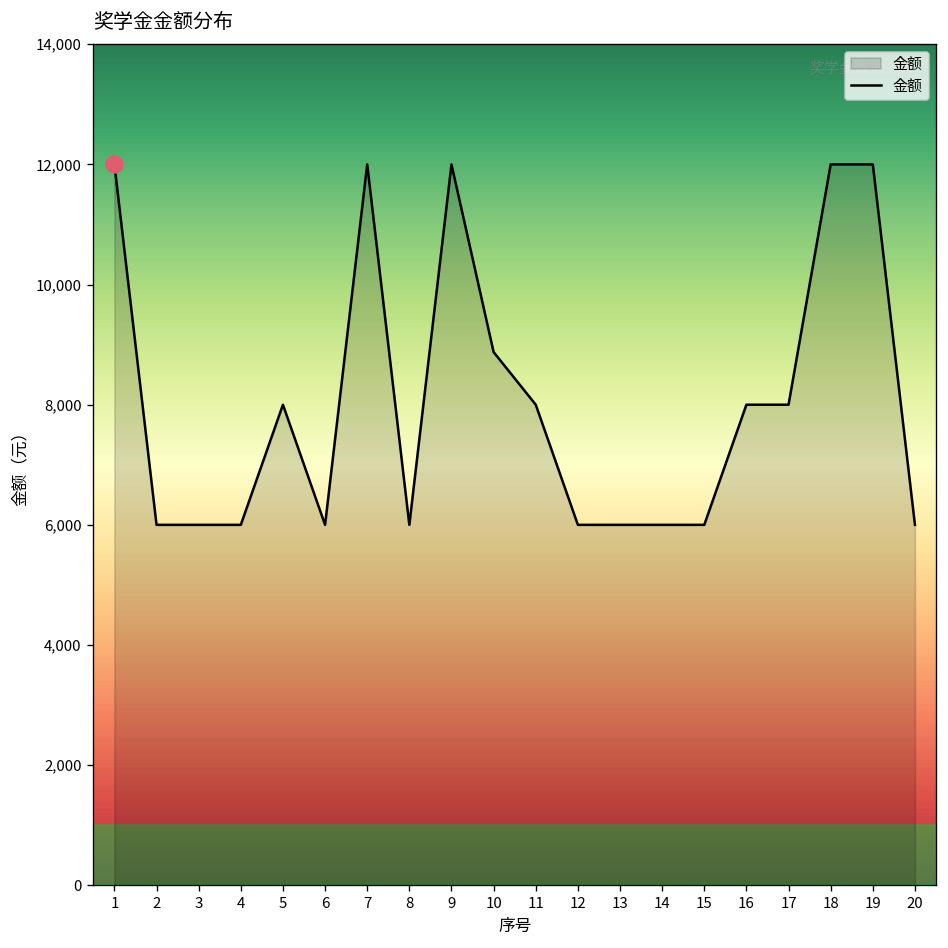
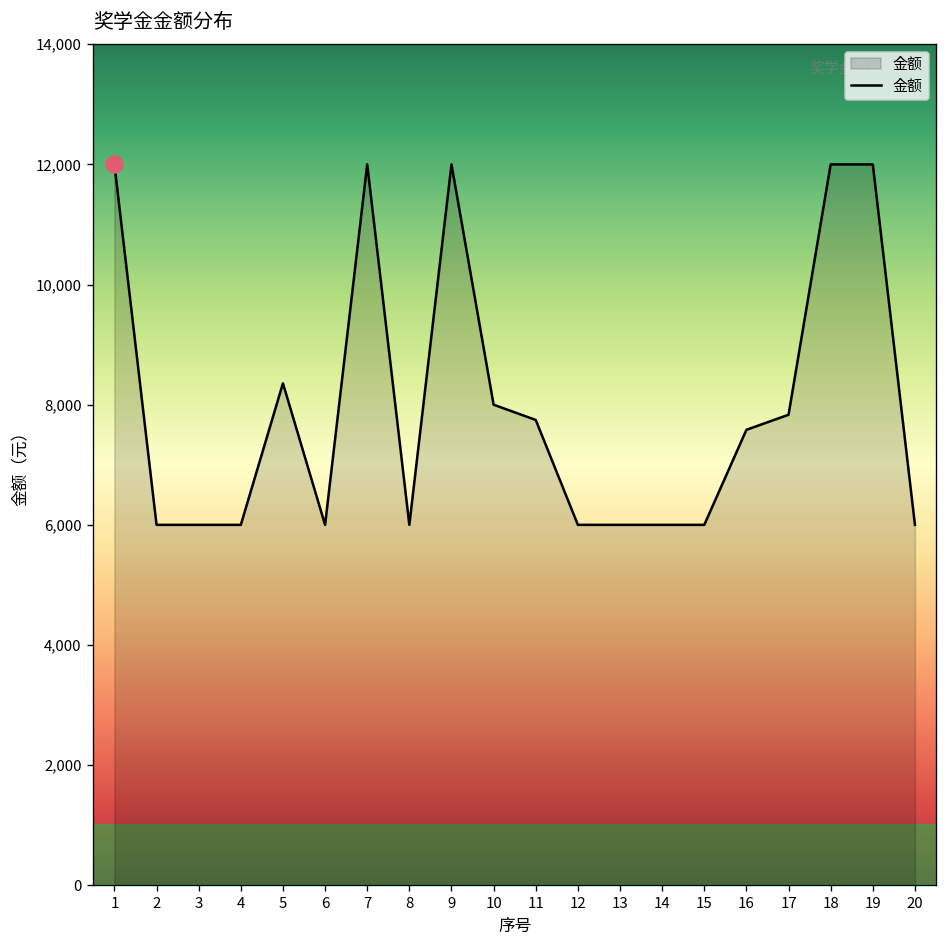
  {
    "金额": {
      "2": "6,000",
      "3": "6,000",
      "4": "6,000",
-     "5": "8,000",
+     "5": "8,400",
      "6": "6,000",
      "7": "12,000",
      "8": "6,000",
      "9": "12,000",
-     "10": "8,900",
-     "11": "8,000",
+     "10": "8,000",
+     "11": "7,700",
      "12": "6,000",
      "13": "6,000",
      "14": "6,000",
      "15": "6,000",
-     "16": "8,000",
-     "17": "8,000",
+     "16": "7,600",
+     "17": "7,800",
      "18": "12,000",
      "19": "12,000",
      "20": "6,000"
    }
  }
